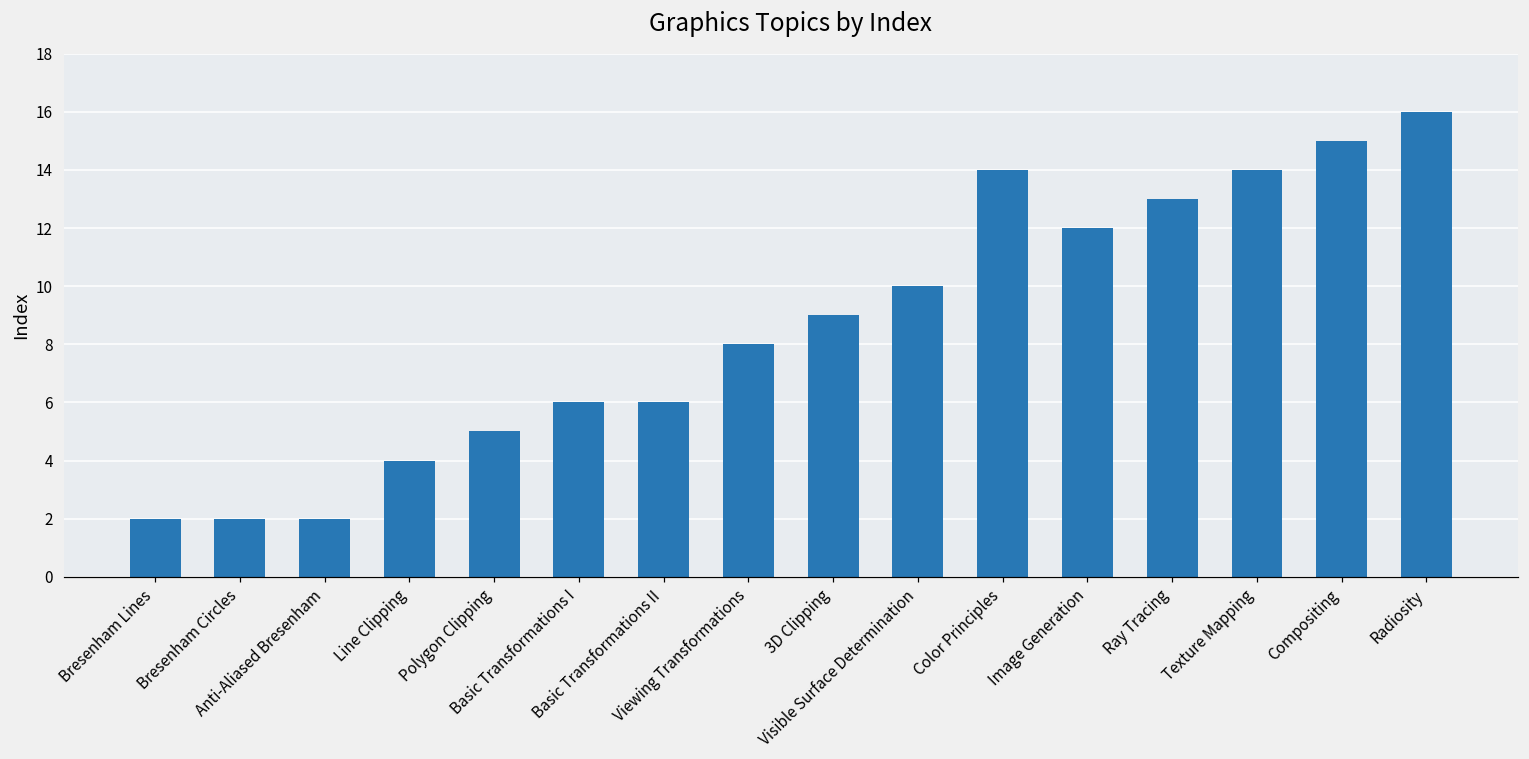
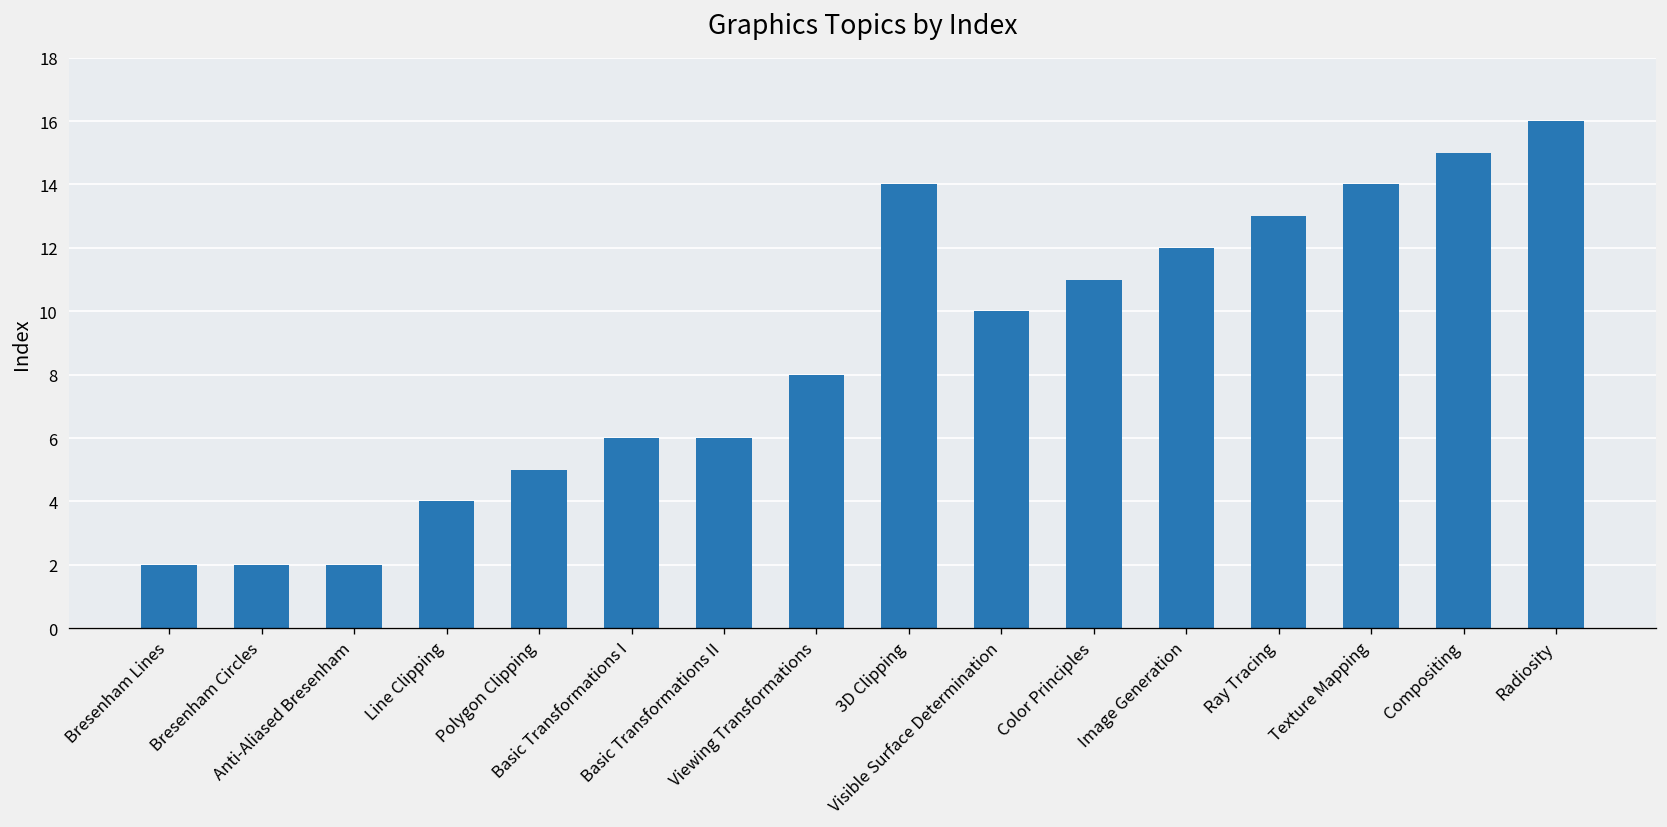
  {
    "Bresenham Lines": 2,
    "Bresenham Circles": 2,
    "Anti-Aliased Bresenham": 2,
    "Line Clipping": 4,
    "Polygon Clipping": 5,
    "Basic Transformations I": 6,
    "Basic Transformations II": 6,
    "Viewing Transformations": 8,
-   "3D Clipping": 9,
+   "3D Clipping": 14,
    "Visible Surface Determination": 10,
-   "Color Principles": 14,
+   "Color Principles": 11,
    "Image Generation": 12,
    "Ray Tracing": 13,
    "Texture Mapping": 14,
    "Compositing": 15,
    "Radiosity": 16
  }
